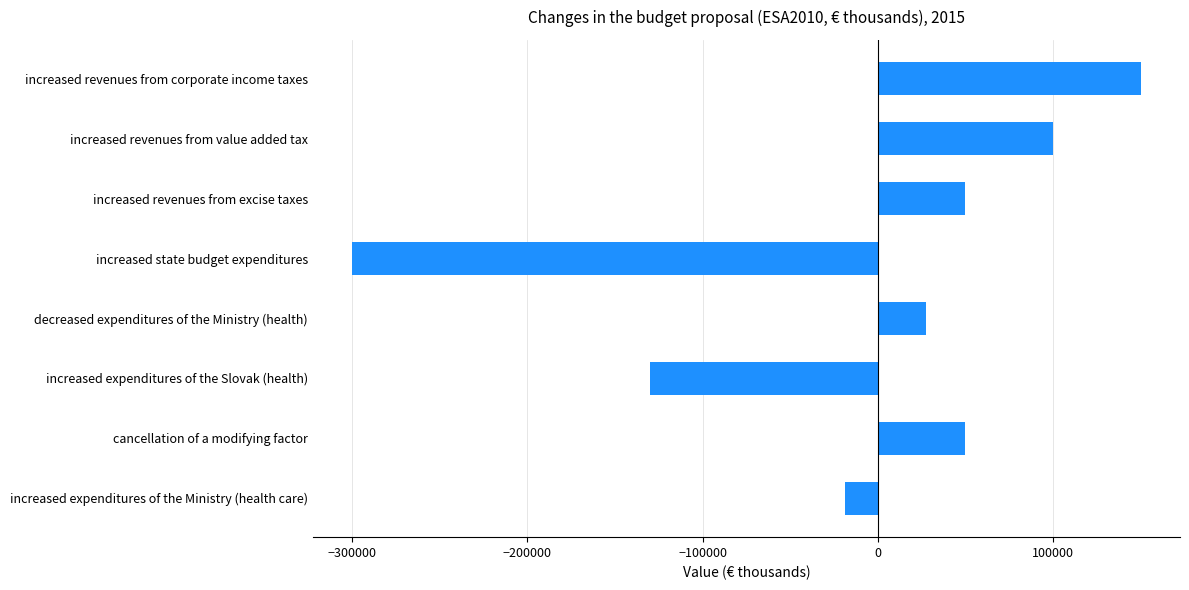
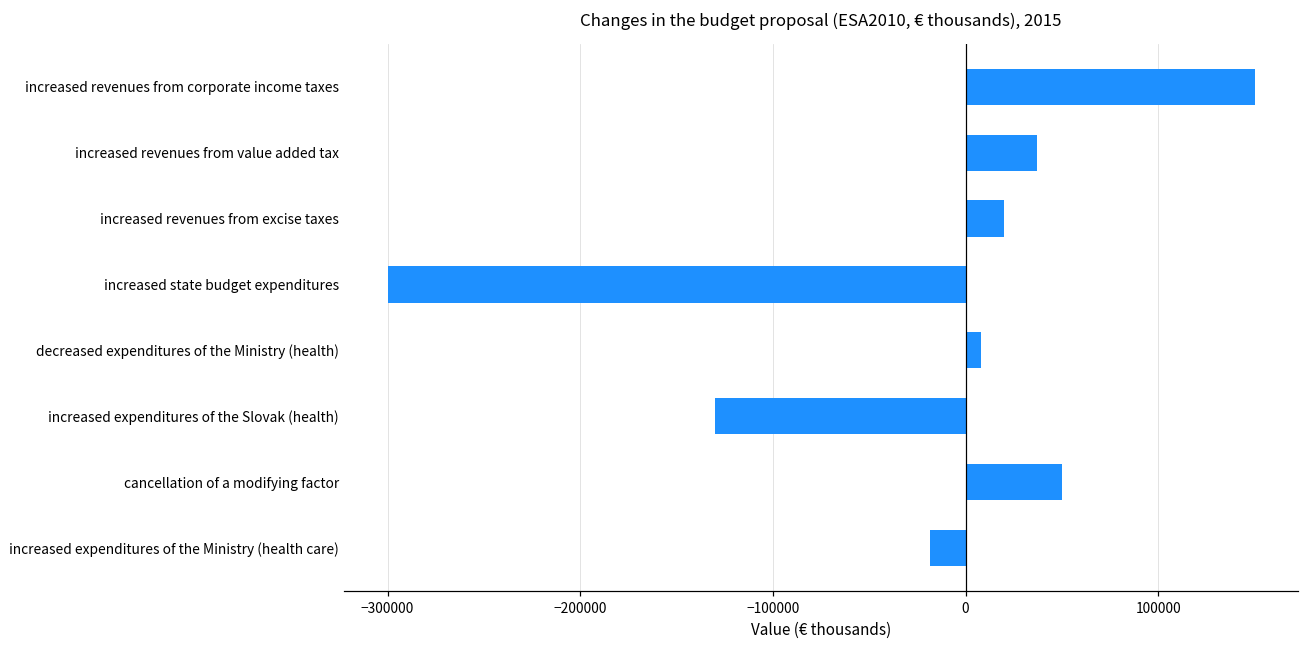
  {
    "increased revenues from corporate income taxes": 150000,
-   "increased revenues from value added tax": 100000,
-   "increased revenues from excise taxes": 50000,
+   "increased revenues from value added tax": 37000,
+   "increased revenues from excise taxes": 20000,
    "increased state budget expenditures": -300000,
-   "decreased expenditures of the Ministry (health)": 27000,
+   "decreased expenditures of the Ministry (health)": 8000,
    "increased expenditures of the Slovak (health)": -130000,
    "cancellation of a modifying factor": 50000,
    "increased expenditures of the Ministry (health care)": -19000
  }
